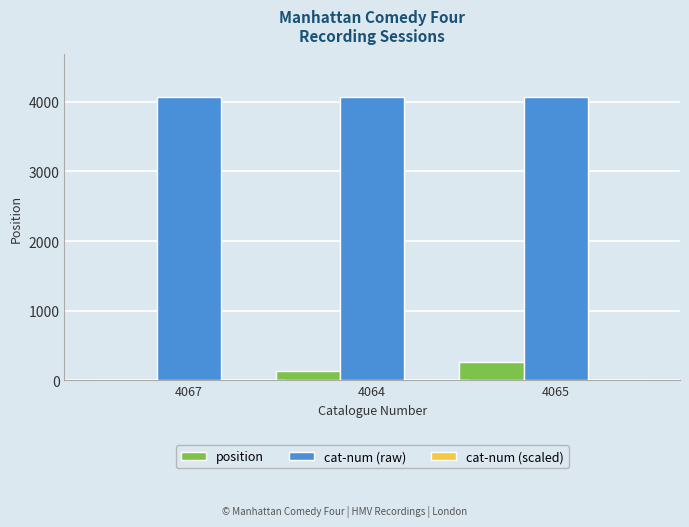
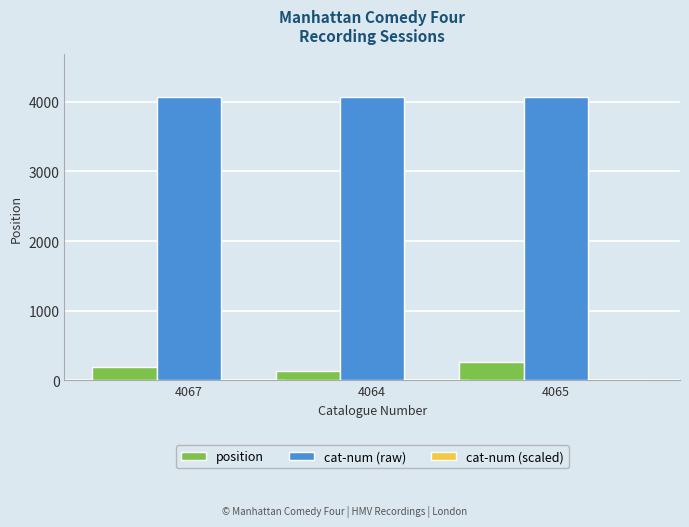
  {
    "position": {
-     "4067": 0,
+     "4067": 200,
      "4064": 100,
      "4065": 300
    },
    "cat-num (raw)": {
      "4067": 4100,
      "4064": 4100,
      "4065": 4100
    }
  }
